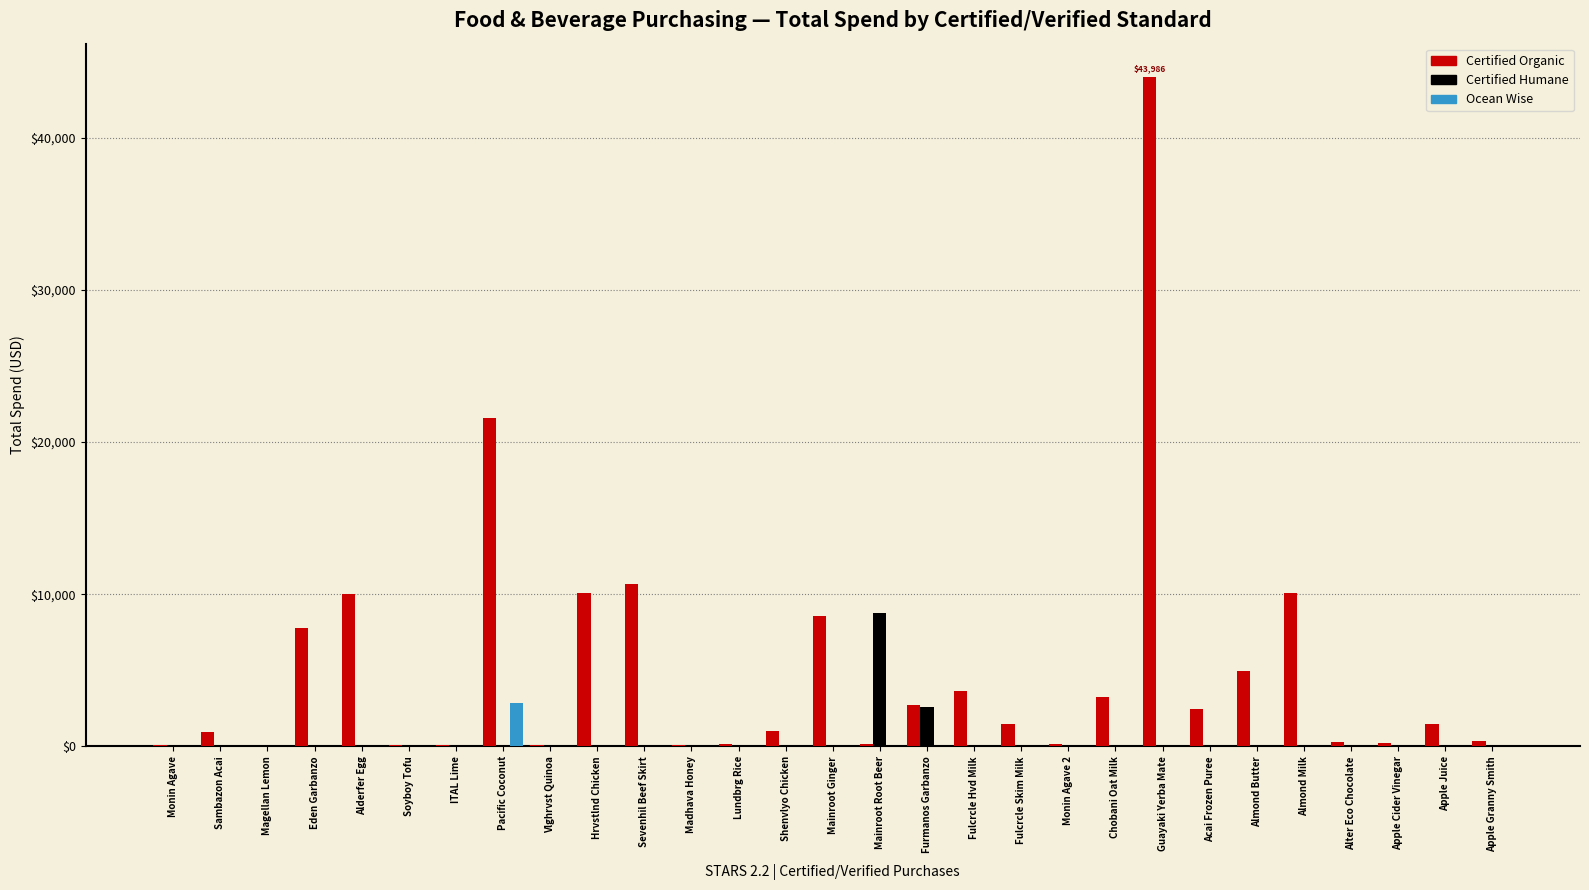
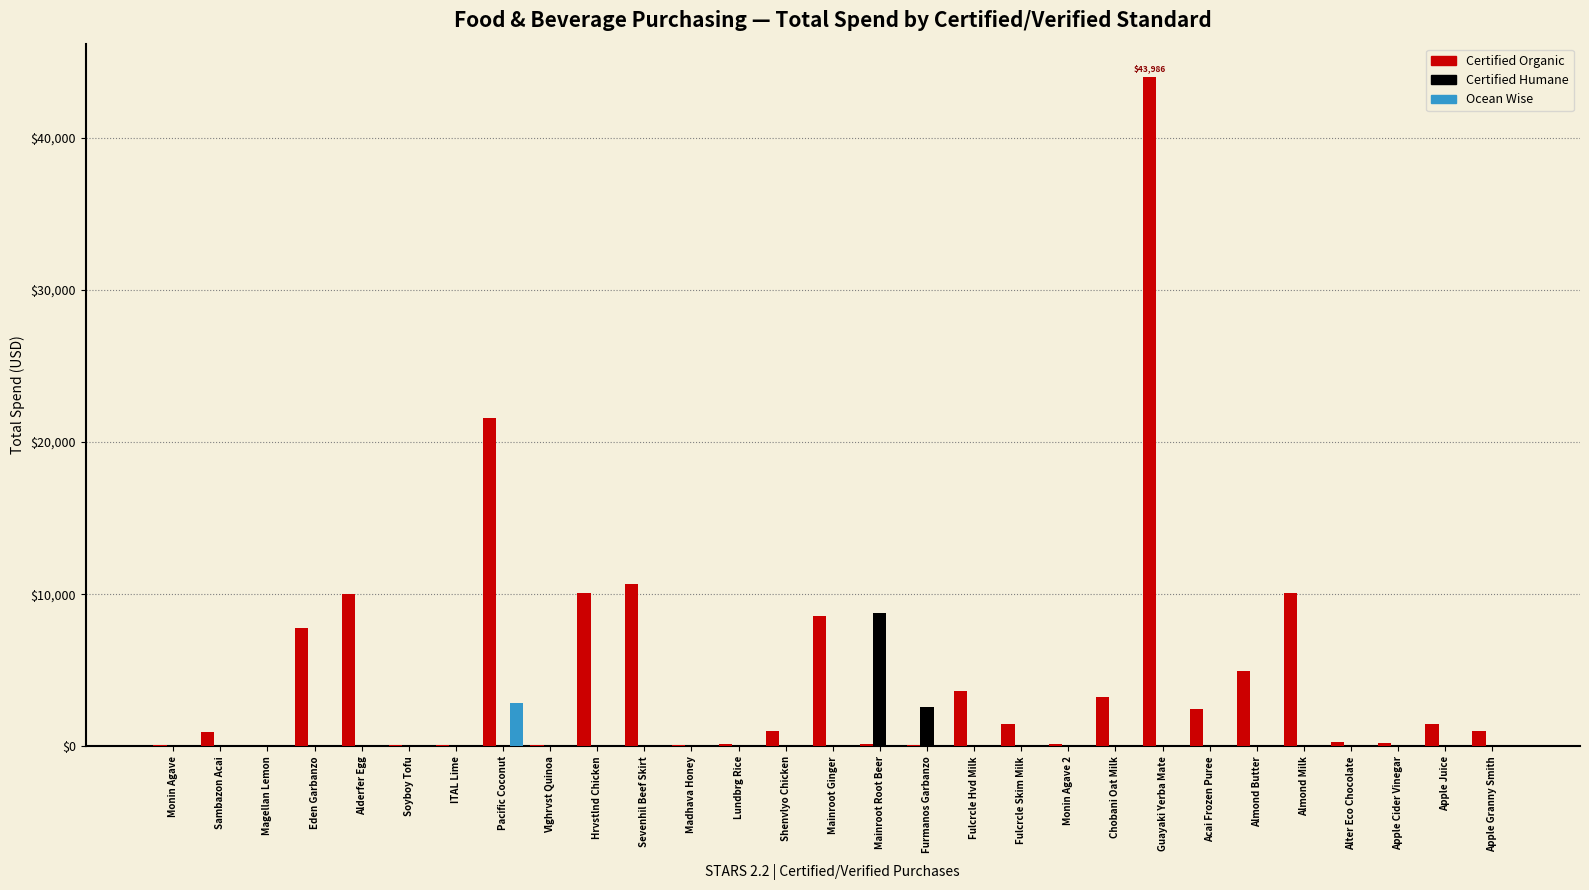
  {
    "Certified Organic": {
      "Sambazon Acai": "$1,000",
      "Eden Garbanzo": "$7,800",
      "Alderfer Egg": "$10,000",
      "Pacific Coconut": "$21,600",
      "Hrvstlnd Chicken": "$10,100",
      "Sevenhil Beef Skirt": "$10,700",
      "Lundbrg Rice": "$200",
      "Shenvlyo Chicken": "$1,000",
      "Mainroot Ginger": "$8,600",
      "Mainroot Root Beer": "$200",
-     "Furmanos Garbanzo": "$2,700",
+     "Furmanos Garbanzo": "$100",
      "Fulcrcle Hvd Milk": "$3,600",
      "Fulcrcle Skim Milk": "$1,500",
      "Chobani Oat Milk": "$3,300",
      "Acai Frozen Puree": "$2,400",
      "Almond Butter": "$5,000",
      "Almond Milk": "$10,100",
      "Alter Eco Chocolate": "$300",
      "Apple Cider Vinegar": "$200",
      "Apple Juice": "$1,500",
-     "Apple Granny Smith": "$400"
+     "Apple Granny Smith": "$1,000"
    },
    "Certified Humane": {
      "Monin Agave": "$0",
      "Sambazon Acai": "$0",
      "Magellan Lemon": "$0",
      "Eden Garbanzo": "$0",
      "Alderfer Egg": "$0",
      "Soyboy Tofu": "$0",
      "ITAL Lime": "$0",
      "Pacific Coconut": "$0",
      "Vlghrvst Quinoa": "$0",
      "Hrvstlnd Chicken": "$0",
      "Sevenhil Beef Skirt": "$0",
      "Madhava Honey": "$0",
      "Lundbrg Rice": "$0",
      "Shenvlyo Chicken": "$0",
      "Mainroot Ginger": "$0",
      "Mainroot Root Beer": "$8,800",
      "Furmanos Garbanzo": "$2,600",
      "Fulcrcle Hvd Milk": "$0",
      "Fulcrcle Skim Milk": "$0",
      "Monin Agave 2": "$0",
      "Chobani Oat Milk": "$0",
      "Guayaki Yerba Mate": "$0",
      "Acai Frozen Puree": "$0",
      "Almond Butter": "$0",
      "Almond Milk": "$0",
      "Alter Eco Chocolate": "$0",
      "Apple Cider Vinegar": "$0",
      "Apple Juice": "$0",
      "Apple Granny Smith": "$0"
    },
    "Ocean Wise": {
      "Monin Agave": "$0",
      "Sambazon Acai": "$0",
      "Magellan Lemon": "$0",
      "Eden Garbanzo": "$0",
      "Alderfer Egg": "$0",
      "Soyboy Tofu": "$0",
      "ITAL Lime": "$0",
      "Pacific Coconut": "$2,900",
      "Vlghrvst Quinoa": "$0",
      "Hrvstlnd Chicken": "$0",
      "Sevenhil Beef Skirt": "$0",
      "Madhava Honey": "$0",
      "Lundbrg Rice": "$0",
      "Shenvlyo Chicken": "$0",
      "Mainroot Ginger": "$0",
      "Mainroot Root Beer": "$0",
      "Furmanos Garbanzo": "$0",
      "Fulcrcle Hvd Milk": "$0",
      "Fulcrcle Skim Milk": "$0",
      "Monin Agave 2": "$0",
      "Chobani Oat Milk": "$0",
      "Guayaki Yerba Mate": "$0",
      "Acai Frozen Puree": "$0",
      "Almond Butter": "$0",
      "Almond Milk": "$0",
      "Alter Eco Chocolate": "$0",
      "Apple Cider Vinegar": "$0",
      "Apple Juice": "$0",
      "Apple Granny Smith": "$0"
    }
  }
